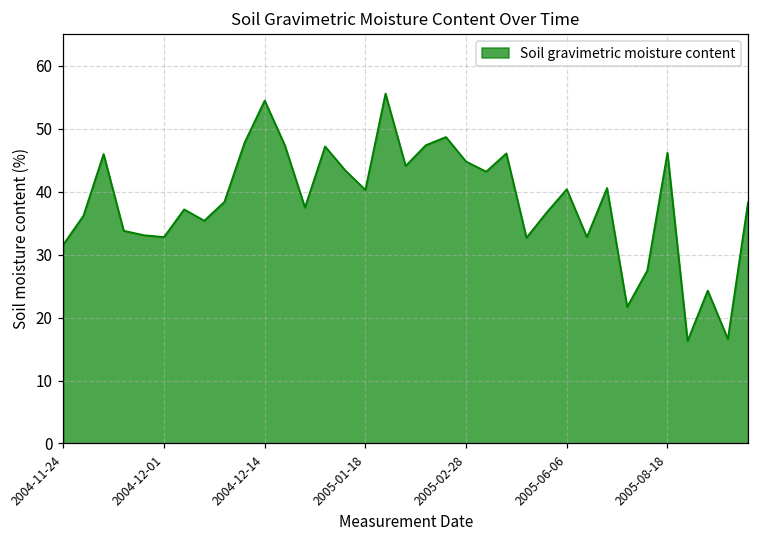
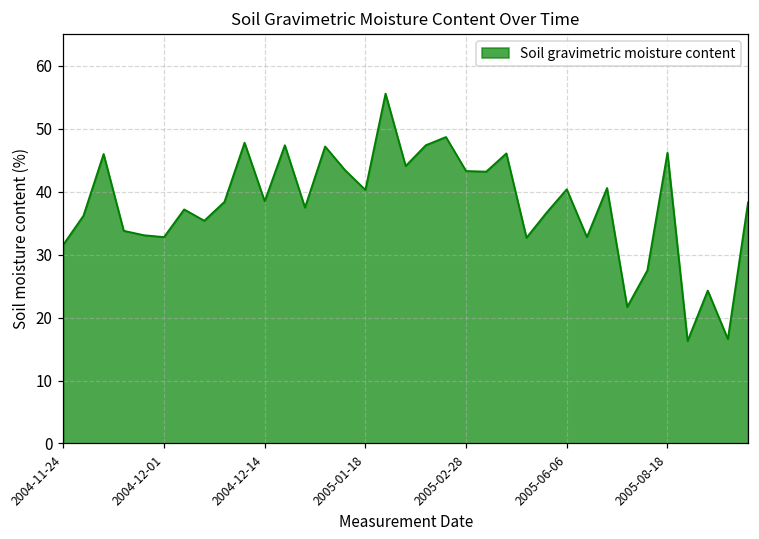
  {
    "2004-11-24": 32,
    "2004-12-01": 33,
-   "2004-12-14": 55,
+   "2004-12-14": 39,
    "2005-01-18": 40,
-   "2005-02-28": 45,
+   "2005-02-28": 43,
    "2005-06-06": 40,
    "2005-08-18": 46
  }
